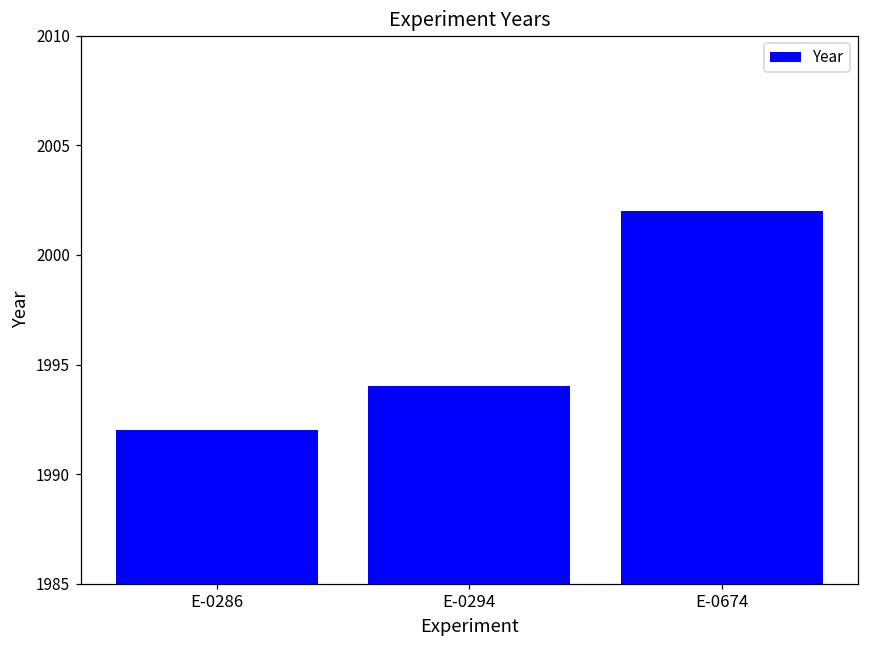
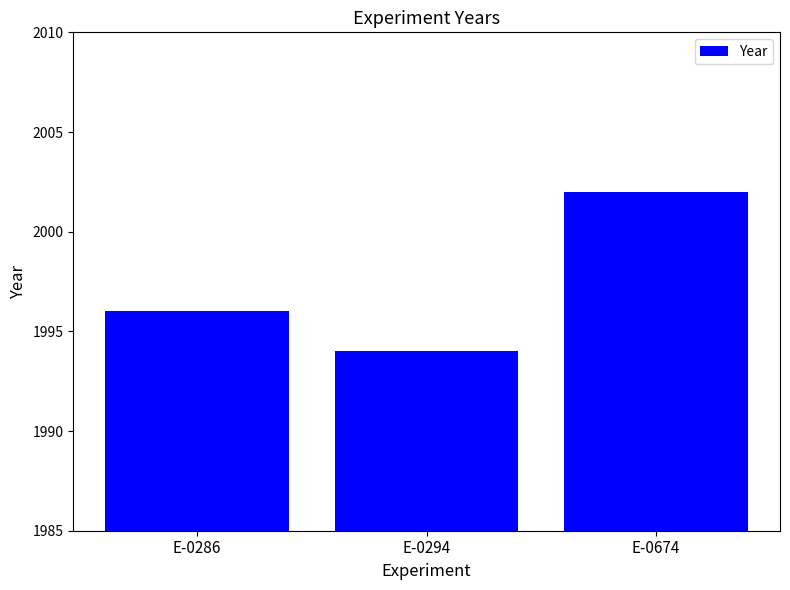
  {
-   "E-0286": 1992,
+   "E-0286": 1996,
    "E-0294": 1994,
    "E-0674": 2002
  }
